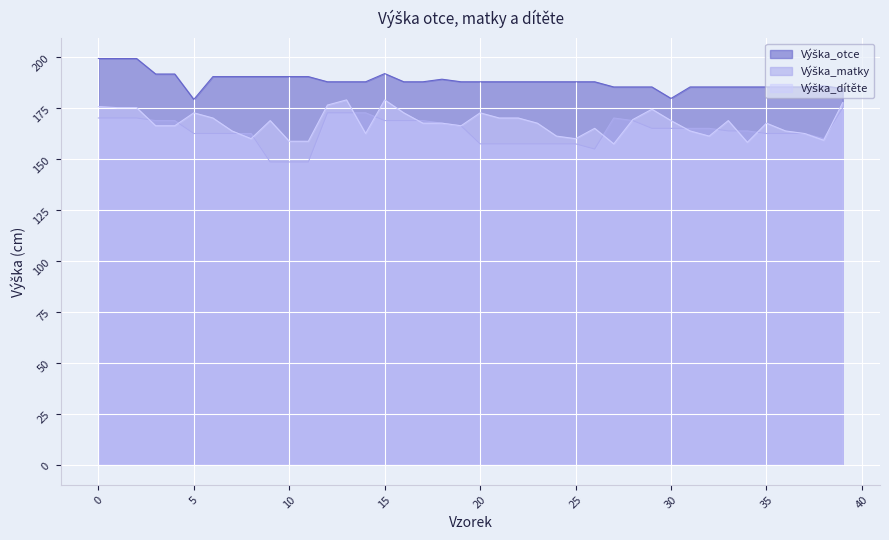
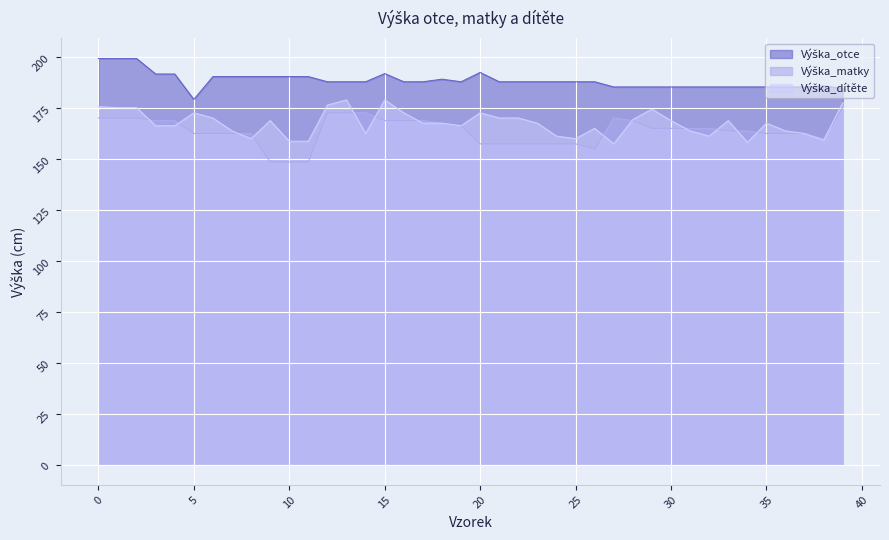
  {
    "Výška_otce": {
      "0": 199,
      "5": 179,
      "10": 191,
      "15": 192,
-     "20": 188,
+     "20": 193,
      "25": 188,
-     "30": 180
+     "30": 185
    }
  }
